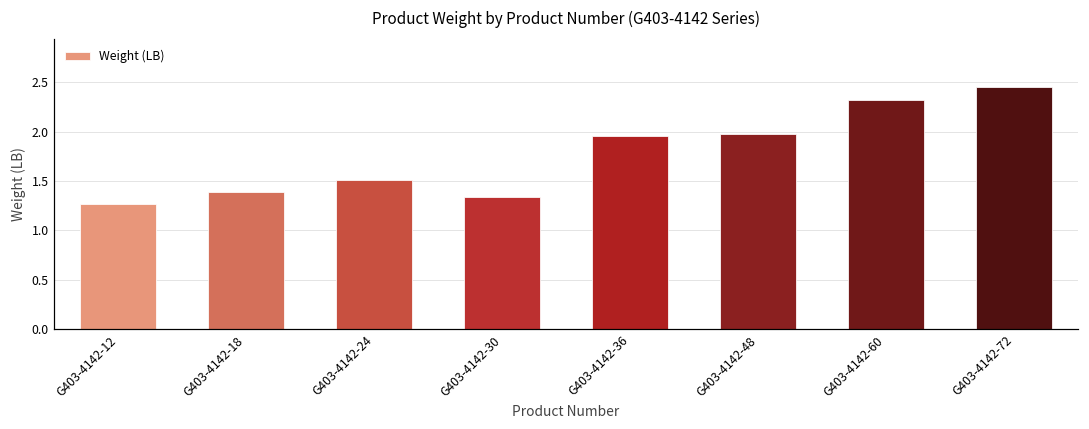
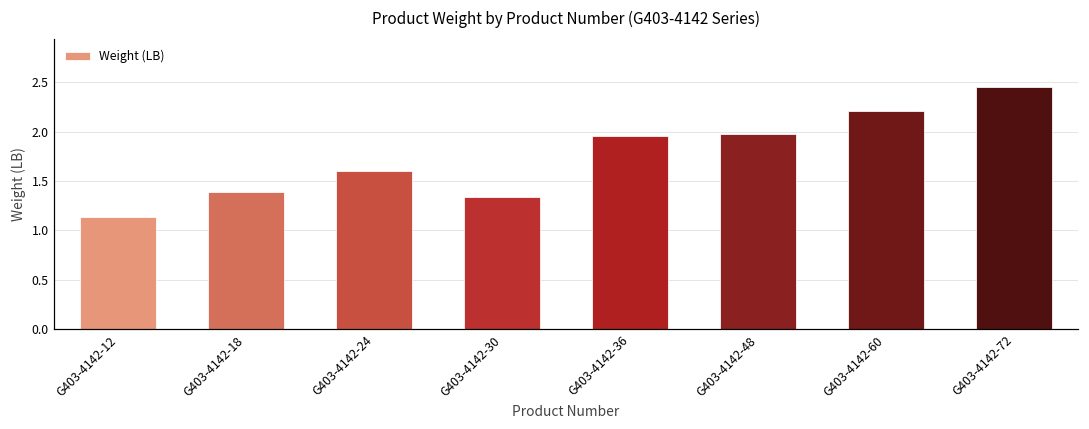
  {
-   "G403-4142-12": 1.3,
+   "G403-4142-12": 1.1,
    "G403-4142-18": 1.4,
-   "G403-4142-24": 1.5,
+   "G403-4142-24": 1.6,
    "G403-4142-30": 1.3,
    "G403-4142-36": 2.0,
    "G403-4142-48": 2.0,
-   "G403-4142-60": 2.3,
+   "G403-4142-60": 2.2,
    "G403-4142-72": 2.4
  }
